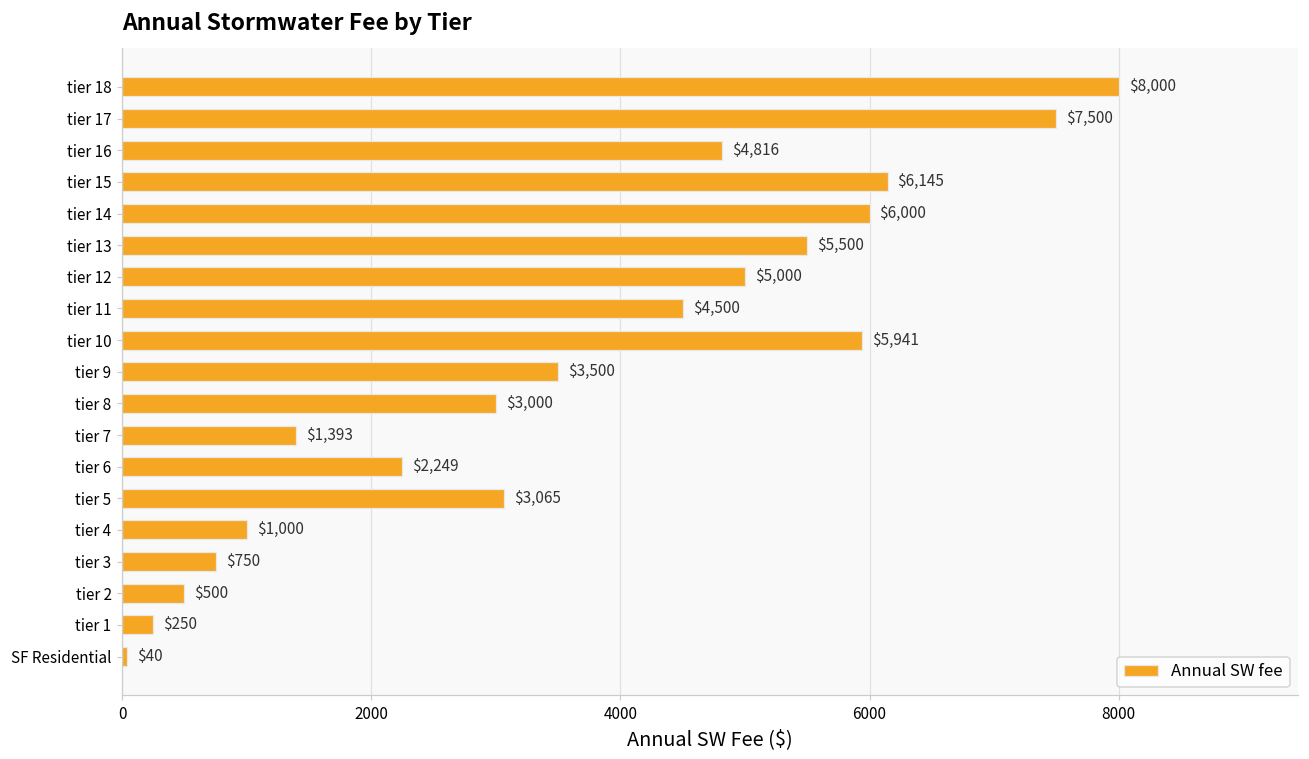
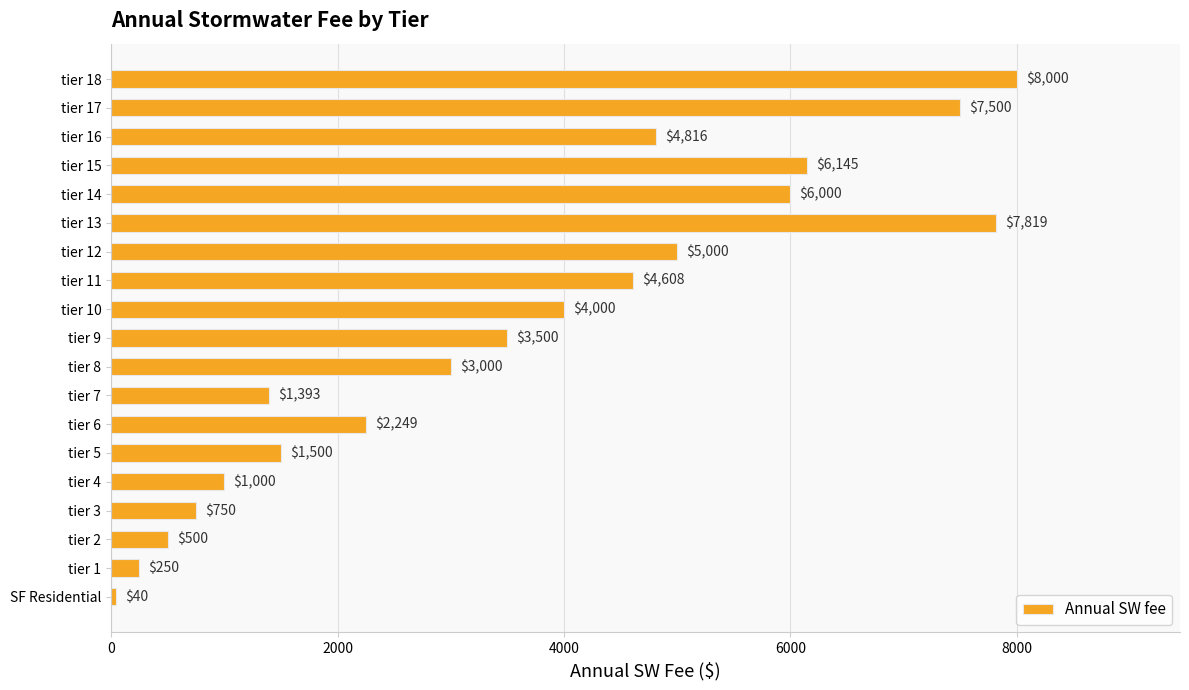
  {
    "tier 18": "$8,000",
    "tier 17": "$7,500",
    "tier 16": "$4,816",
    "tier 15": "$6,145",
    "tier 14": "$6,000",
-   "tier 13": "$5,500",
+   "tier 13": "$7,819",
    "tier 12": "$5,000",
-   "tier 11": "$4,500",
-   "tier 10": "$5,941",
+   "tier 11": "$4,608",
+   "tier 10": "$4,000",
    "tier 9": "$3,500",
    "tier 8": "$3,000",
    "tier 7": "$1,393",
    "tier 6": "$2,249",
-   "tier 5": "$3,065",
+   "tier 5": "$1,500",
    "tier 4": "$1,000",
    "tier 3": "$750",
    "tier 2": "$500",
    "tier 1": "$250",
    "SF Residential": "$40"
  }
